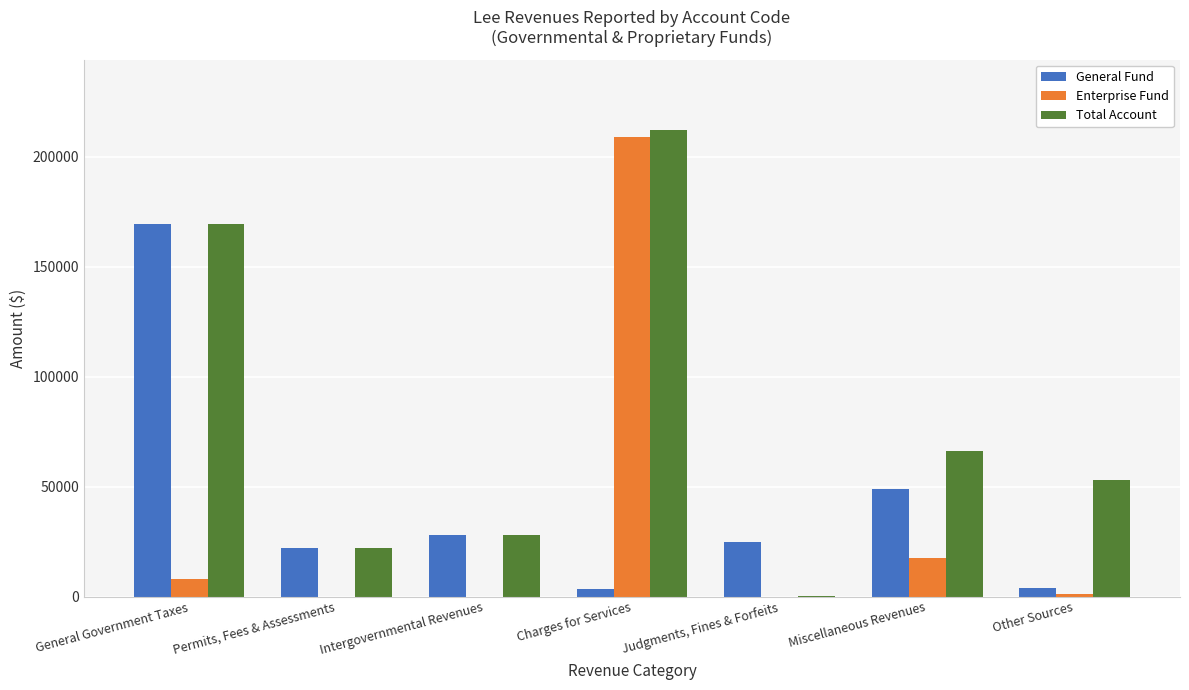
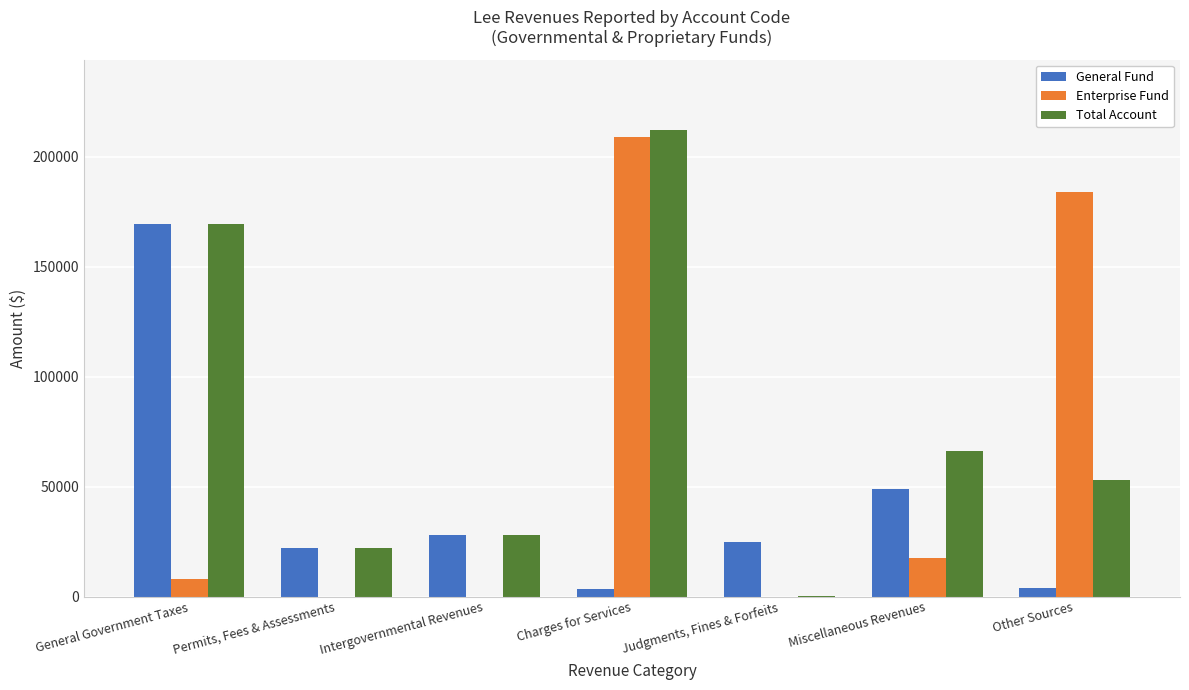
  {
    "General Fund": {
      "General Government Taxes": 169000,
      "Permits, Fees & Assessments": 22000,
      "Intergovernmental Revenues": 28000,
      "Charges for Services": 4000,
      "Judgments, Fines & Forfeits": 25000,
      "Miscellaneous Revenues": 49000,
      "Other Sources": 4000
    },
    "Enterprise Fund": {
      "General Government Taxes": 8000,
      "Permits, Fees & Assessments": 0,
      "Intergovernmental Revenues": 0,
      "Charges for Services": 209000,
      "Judgments, Fines & Forfeits": 0,
      "Miscellaneous Revenues": 17000,
-     "Other Sources": 1000
+     "Other Sources": 184000
    },
    "Total Account": {
      "General Government Taxes": 169000,
      "Permits, Fees & Assessments": 22000,
      "Intergovernmental Revenues": 28000,
      "Charges for Services": 212000,
      "Miscellaneous Revenues": 66000,
      "Other Sources": 53000
    }
  }
